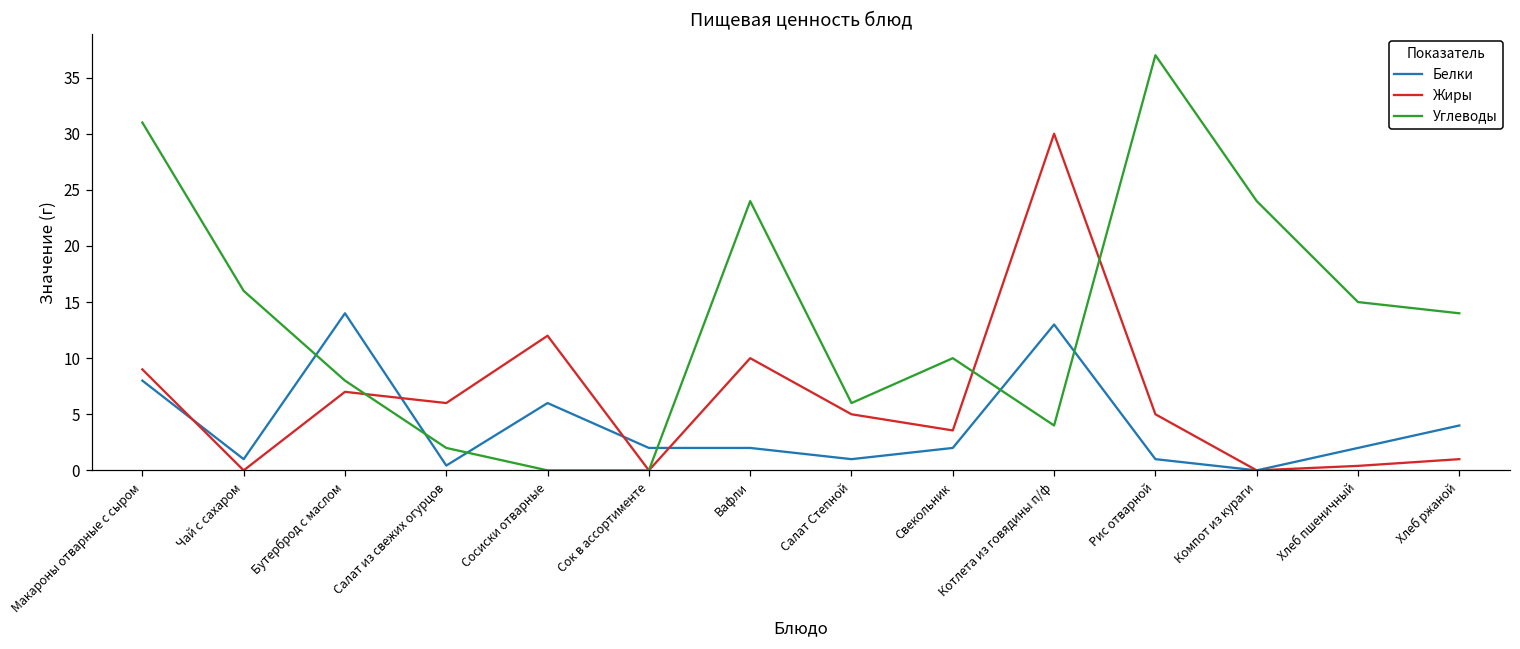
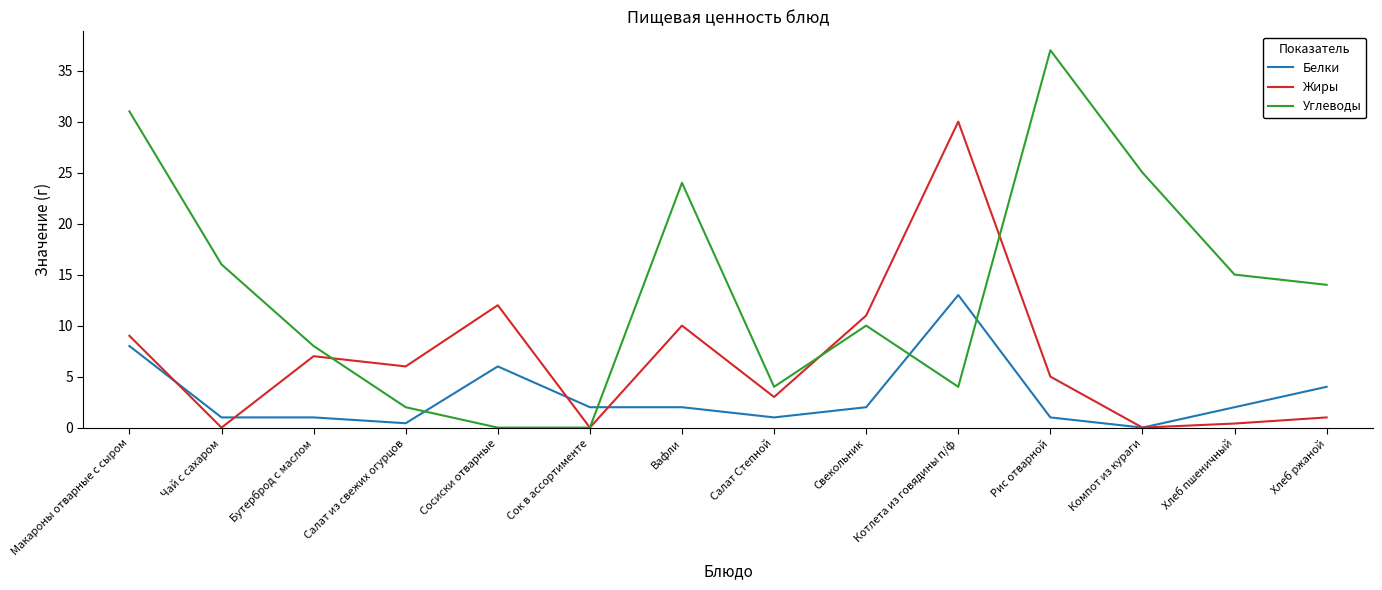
  {
    "Белки": {
      "Макароны отварные с сыром": 8,
      "Чай с сахаром": 1,
-     "Бутерброд с маслом": 14,
+     "Бутерброд с маслом": 1,
      "Салат из свежих огурцов": 0.4,
      "Сосиски отварные": 6,
      "Сок в ассортименте": 2,
      "Вафли": 2,
      "Салат Степной": 1,
      "Свекольник": 2,
      "Котлета из говядины п/ф": 13,
      "Рис отварной": 1,
      "Хлеб пшеничный": 2,
      "Хлеб ржаной": 4
    },
    "Жиры": {
      "Макароны отварные с сыром": 9.0,
      "Чай с сахаром": 0.0,
      "Бутерброд с маслом": 7.0,
      "Салат из свежих огурцов": 6.0,
      "Сосиски отварные": 12.0,
      "Вафли": 10.0,
-     "Салат Степной": 5,
-     "Свекольник": 3.6,
+     "Салат Степной": 3,
+     "Свекольник": 11.0,
      "Котлета из говядины п/ф": 30.0,
      "Рис отварной": 5.0,
      "Хлеб пшеничный": 0.4,
      "Хлеб ржаной": 1.0
    },
    "Углеводы": {
      "Макароны отварные с сыром": 31,
      "Чай с сахаром": 16,
      "Бутерброд с маслом": 8,
      "Салат из свежих огурцов": 2,
      "Сосиски отварные": 0,
      "Вафли": 24,
-     "Салат Степной": 6,
+     "Салат Степной": 4,
      "Свекольник": 10,
      "Котлета из говядины п/ф": 4,
      "Рис отварной": 37,
-     "Компот из кураги": 24,
+     "Компот из кураги": 25,
      "Хлеб пшеничный": 15,
      "Хлеб ржаной": 14
    }
  }
